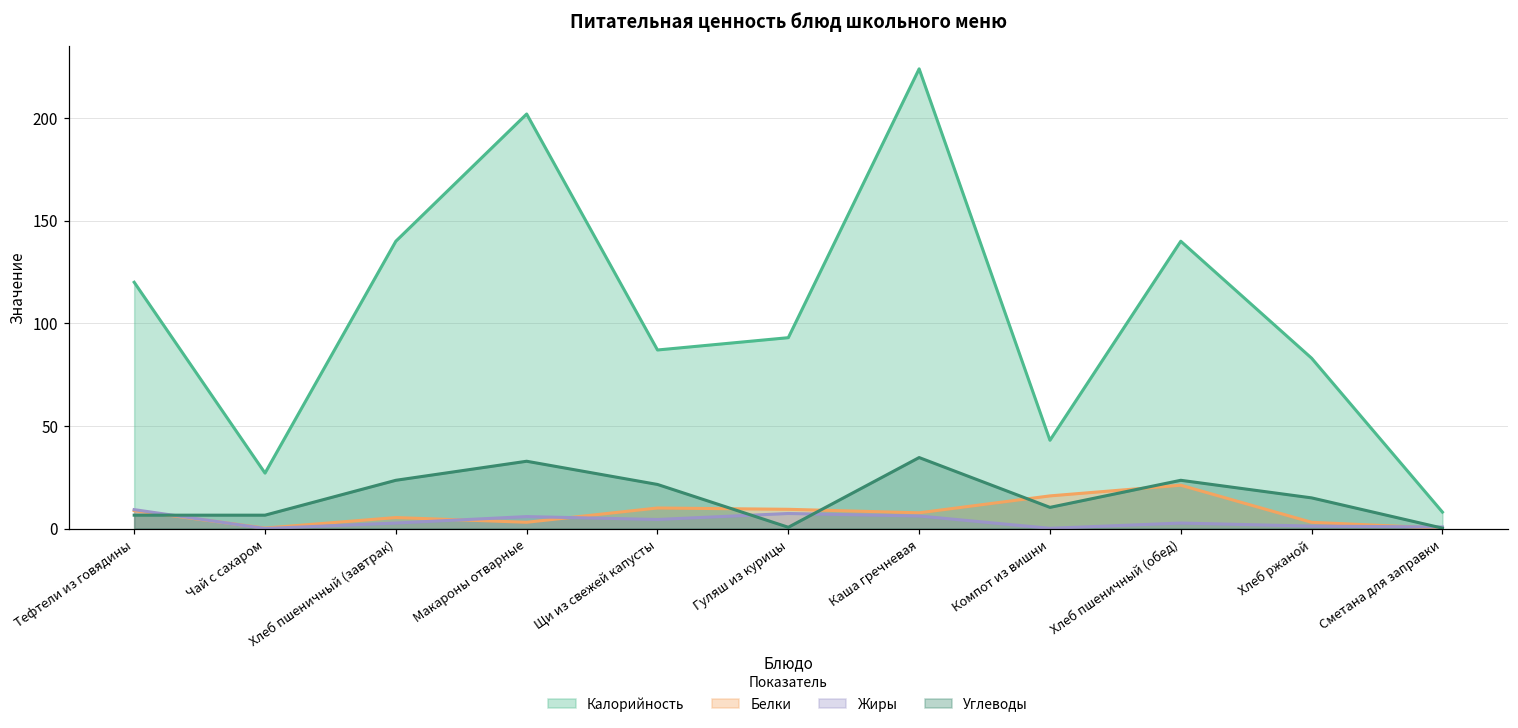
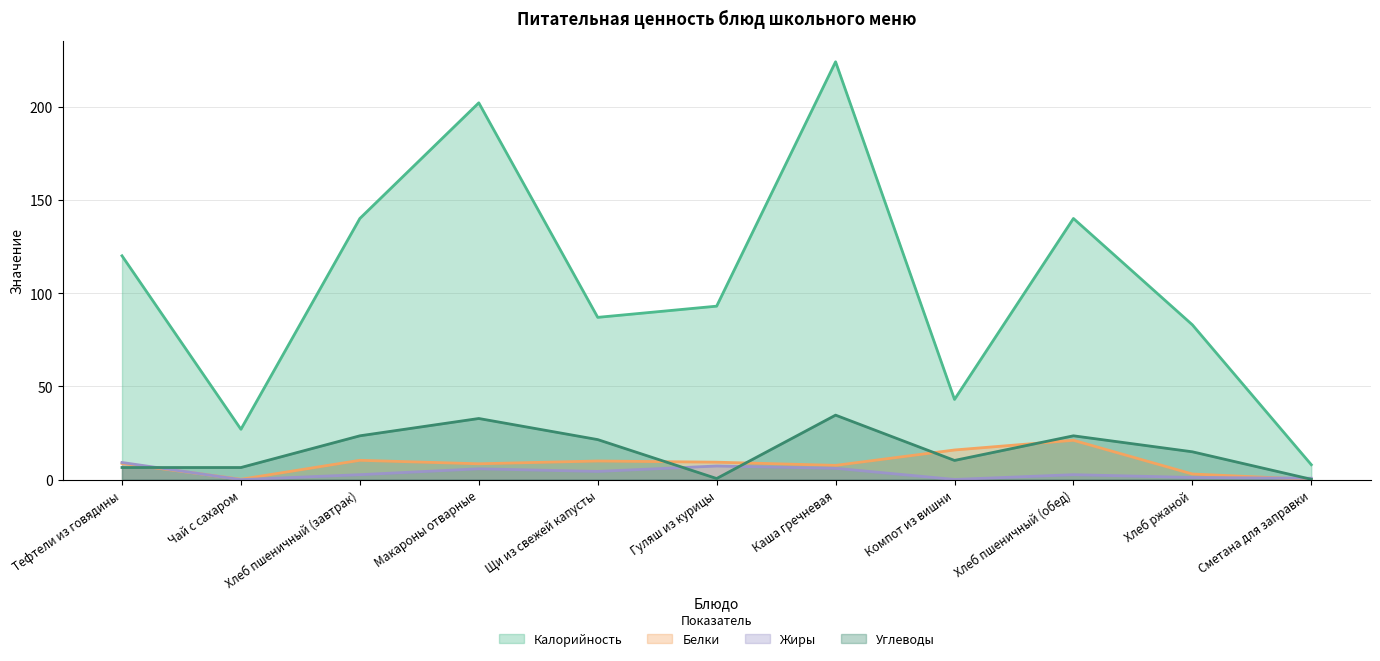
  {
    "Белки": {
-     "Хлеб пшеничный (завтрак)": 5,
-     "Макароны отварные": 3,
+     "Хлеб пшеничный (завтрак)": 10,
+     "Макароны отварные": 9,
      "Щи из свежей капусты": 10,
      "Гуляш из курицы": 9,
      "Каша гречневая": 8,
      "Компот из вишни": 16,
      "Хлеб пшеничный (обед)": 21,
      "Хлеб ржаной": 3
    }
  }
